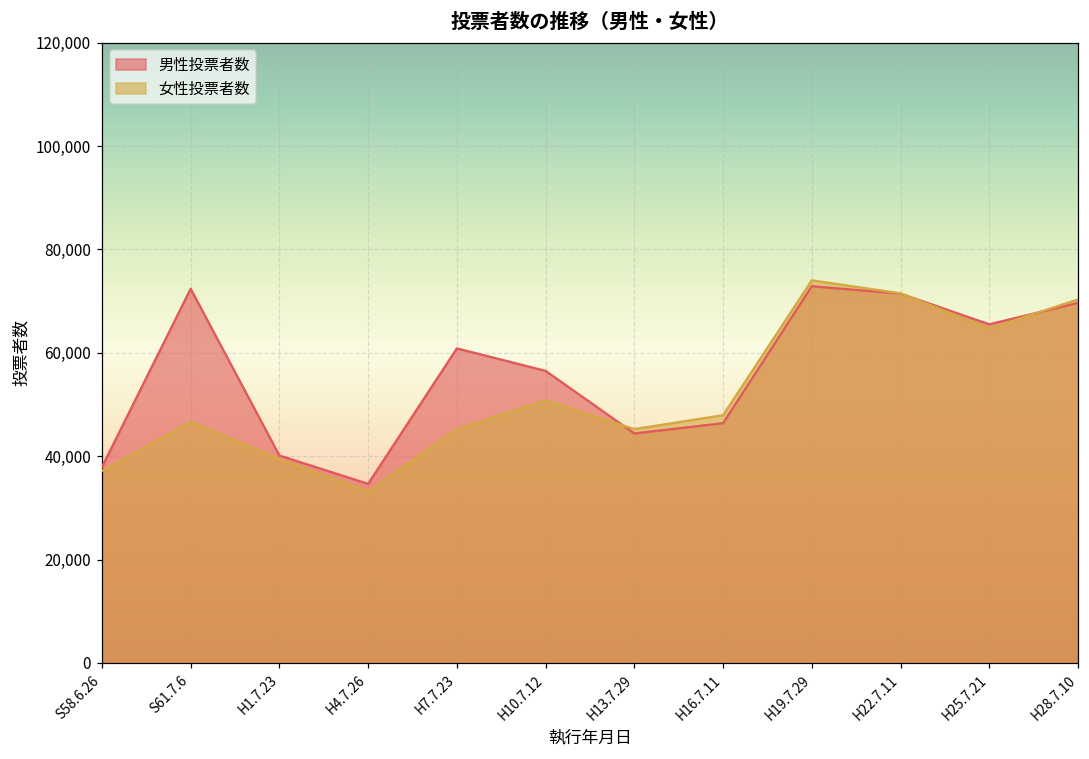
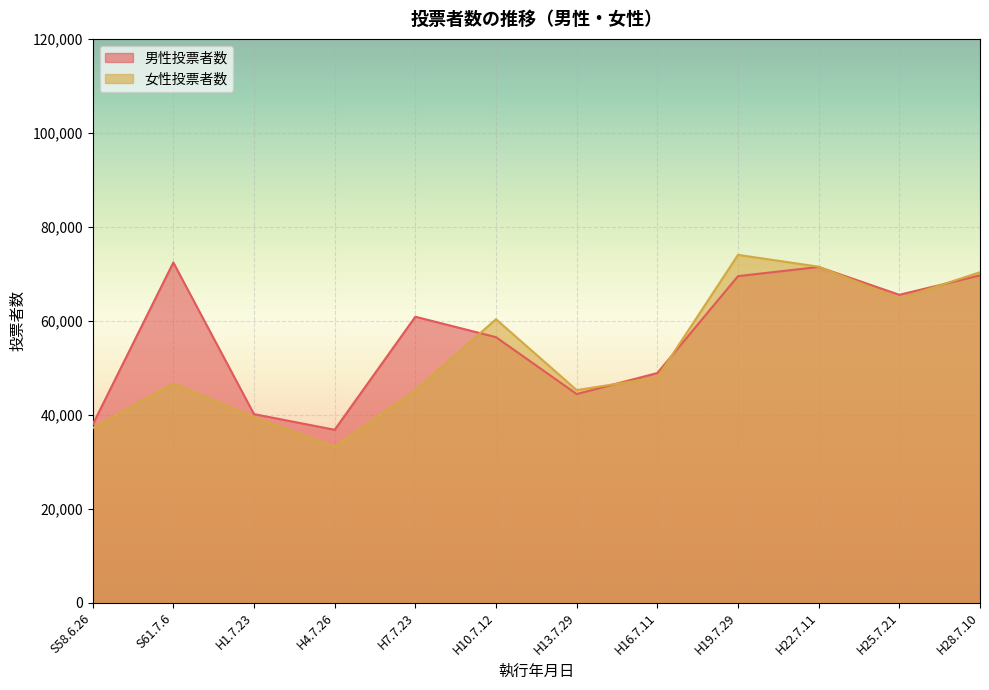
  {
    "男性投票者数": {
      "S58.6.26": "38,000",
      "S61.7.6": "72,000",
      "H1.7.23": "40,000",
-     "H4.7.26": "35,000",
+     "H4.7.26": "37,000",
      "H7.7.23": "61,000",
      "H10.7.12": "57,000",
      "H13.7.29": "44,000",
-     "H16.7.11": "46,000",
-     "H19.7.29": "73,000",
+     "H16.7.11": "49,000",
+     "H19.7.29": "69,000",
      "H25.7.21": "66,000",
      "H28.7.10": "70,000"
    },
    "女性投票者数": {
      "S58.6.26": "37,000",
      "S61.7.6": "47,000",
      "H1.7.23": "39,000",
      "H4.7.26": "33,000",
      "H7.7.23": "45,000",
-     "H10.7.12": "51,000",
+     "H10.7.12": "60,000",
      "H13.7.29": "45,000",
      "H16.7.11": "48,000",
      "H19.7.29": "74,000",
      "H25.7.21": "65,000",
      "H28.7.10": "70,000"
    }
  }
